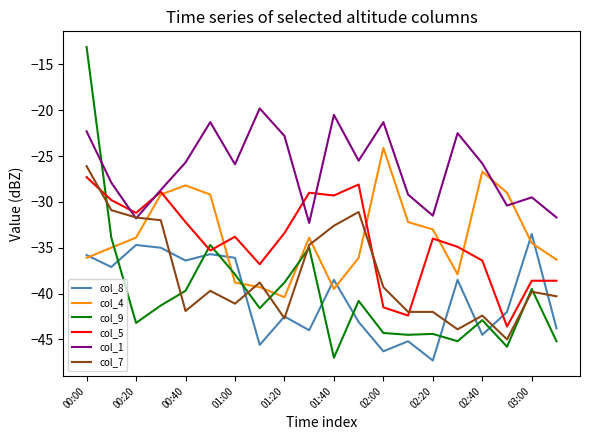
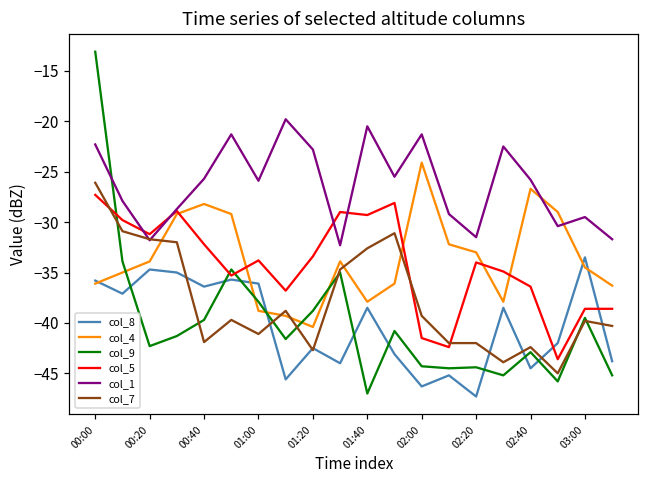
  {
    "col_8": {
      "00:00": -36,
      "00:20": -35,
      "00:40": -36,
      "01:00": -36,
      "01:40": -39,
      "02:00": -46,
      "02:20": -47,
      "02:40": -45,
      "03:00": -34
    },
    "col_4": {
      "00:00": -36,
      "00:20": -34,
      "00:40": -28,
      "01:00": -39,
      "01:20": -40,
-     "01:40": -40,
+     "01:40": -38,
      "02:00": -24,
      "02:20": -33,
      "02:40": -27,
      "03:00": -35
    },
    "col_9": {
      "00:00": -13,
-     "00:20": -43,
+     "00:20": -42,
      "00:40": -40,
      "01:00": -38,
      "01:20": -39,
      "01:40": -47,
      "02:00": -44,
      "02:20": -44,
      "02:40": -43,
      "03:00": -40
    },
    "col_5": {
      "00:00": -27,
      "00:20": -31,
      "00:40": -32,
      "01:00": -34,
      "01:20": -33,
      "01:40": -29,
      "02:00": -42,
      "02:20": -34,
      "02:40": -36,
      "03:00": -39
    },
    "col_1": {
      "00:00": -22,
      "00:40": -26,
      "01:00": -26,
      "01:20": -23,
      "01:40": -21,
      "02:00": -21,
      "02:20": -32,
      "02:40": -26,
      "03:00": -30
    },
    "col_7": {
      "00:00": -26,
      "00:40": -42,
      "01:00": -41,
      "01:40": -33,
      "02:00": -39,
      "02:20": -42,
      "02:40": -42,
      "03:00": -40
    }
  }
